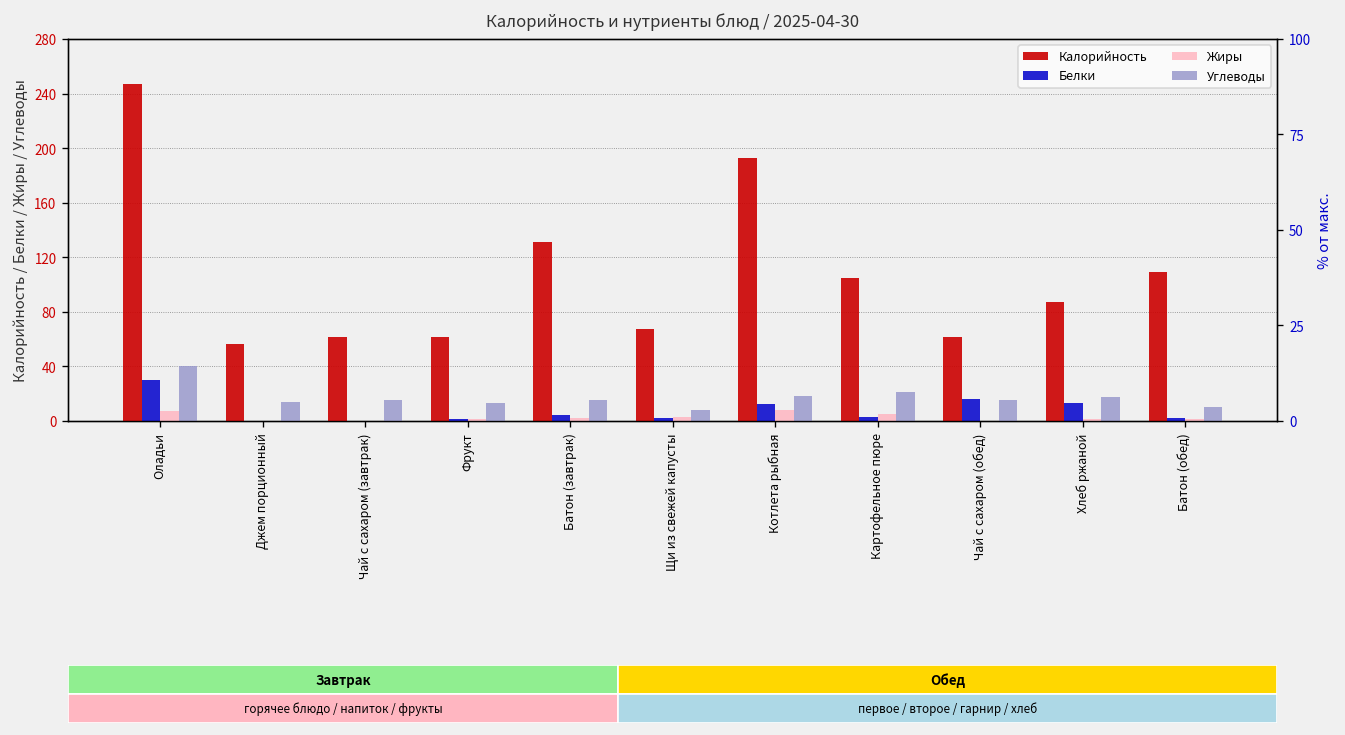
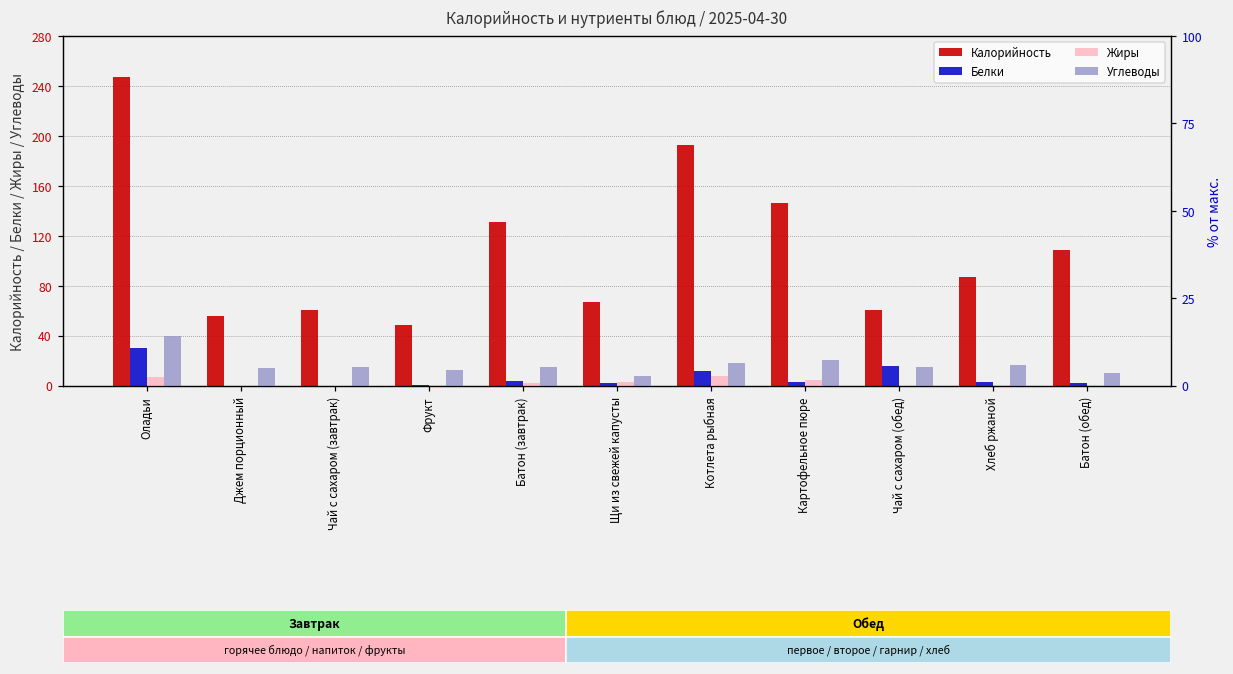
  {
    "Калорийность": {
      "Оладьи": 247,
      "Джем порционный": 56,
      "Чай с сахаром (завтрак)": 61,
-     "Фрукт": 61,
+     "Фрукт": 49,
      "Батон (завтрак)": 131,
      "Щи из свежей капусты": 67,
      "Котлета рыбная": 193,
-     "Картофельное пюре": 105,
+     "Картофельное пюре": 146,
      "Чай с сахаром (обед)": 61,
      "Хлеб ржаной": 87,
      "Батон (обед)": 109
    },
    "Белки": {
      "Оладьи": 30,
      "Джем порционный": 0,
      "Чай с сахаром (завтрак)": 0,
      "Батон (завтрак)": 4,
      "Котлета рыбная": 12,
      "Картофельное пюре": 3,
      "Чай с сахаром (обед)": 16,
-     "Хлеб ржаной": 13
+     "Хлеб ржаной": 3
    },
    "Жиры": {
      "Оладьи": 7,
      "Джем порционный": 0,
      "Чай с сахаром (завтрак)": 0,
      "Щи из свежей капусты": 3,
      "Котлета рыбная": 8,
      "Картофельное пюре": 5,
      "Чай с сахаром (обед)": 0
    },
    "Углеводы": {
      "Оладьи": 40,
      "Джем порционный": 14,
      "Чай с сахаром (завтрак)": 15,
      "Фрукт": 13,
      "Батон (завтрак)": 15,
      "Щи из свежей капусты": 8,
      "Котлета рыбная": 18,
      "Картофельное пюре": 21,
      "Чай с сахаром (обед)": 15,
      "Хлеб ржаной": 17,
      "Батон (обед)": 10
    }
  }
